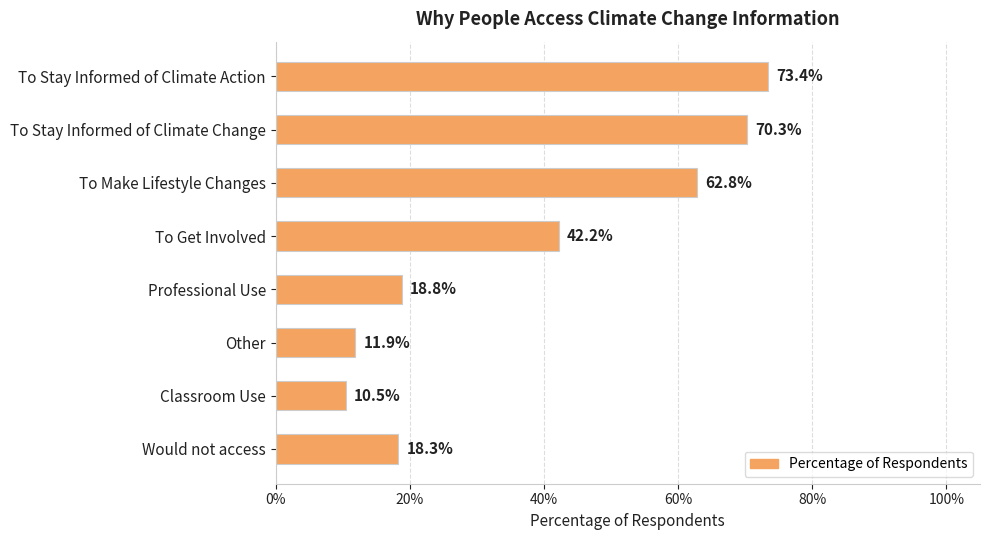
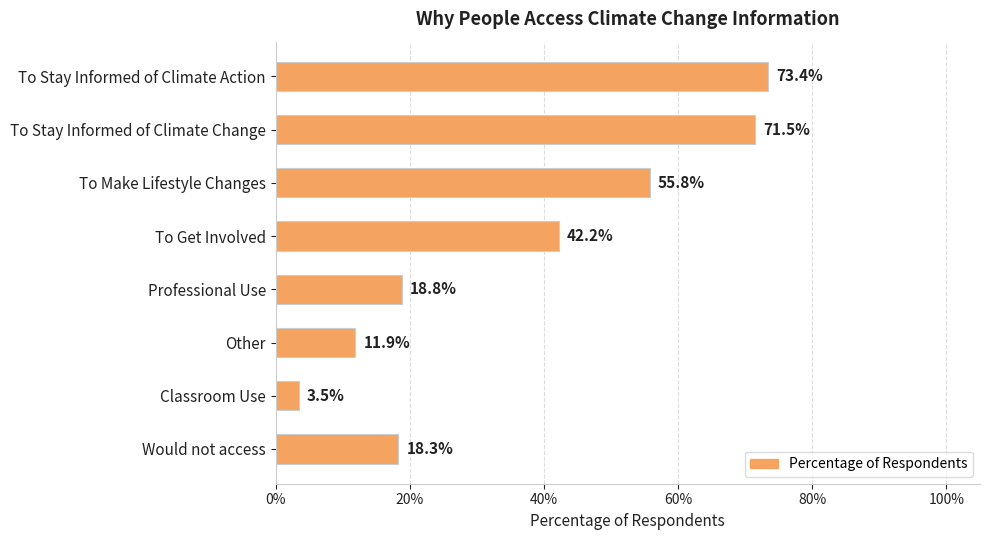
  {
    "To Stay Informed of Climate Action": "73.4%",
-   "To Stay Informed of Climate Change": "70.3%",
-   "To Make Lifestyle Changes": "62.8%",
+   "To Stay Informed of Climate Change": "71.5%",
+   "To Make Lifestyle Changes": "55.8%",
    "To Get Involved": "42.2%",
    "Professional Use": "18.8%",
    "Other": "11.9%",
-   "Classroom Use": "10.5%",
+   "Classroom Use": "3.5%",
    "Would not access": "18.3%"
  }
